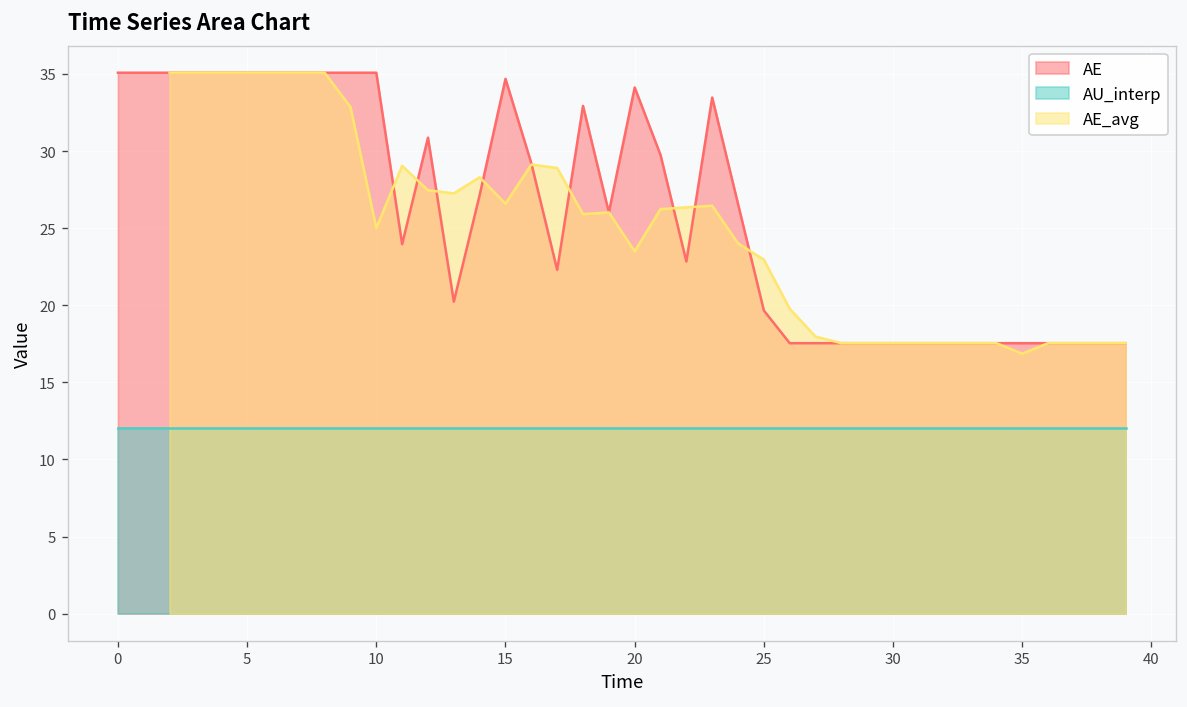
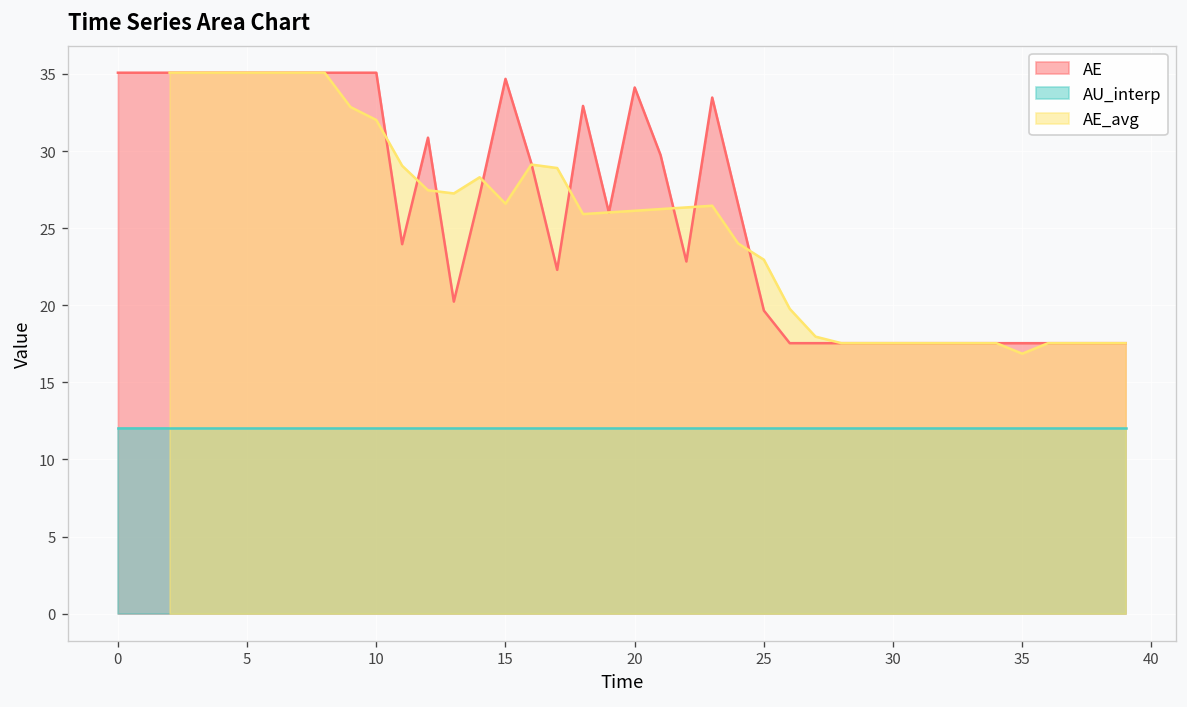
  {
    "AE": {
      "0": 35.1,
      "10": 35.1,
      "15": 34.7,
      "20": 34.1,
      "25": 19.7,
      "35": 17.5
    },
    "AU_interp": {
      "0": 12.0,
      "5": 12.0,
      "10": 12.0,
      "15": 12.0,
      "20": 12.0,
      "25": 12.0,
      "30": 12.0,
      "35": 12.0
    },
    "AE_avg": {
-     "10": 25.0,
+     "10": 32.0,
      "15": 26.6,
-     "20": 23.5,
+     "20": 26.1,
      "25": 23.0,
      "35": 16.9
    }
  }
